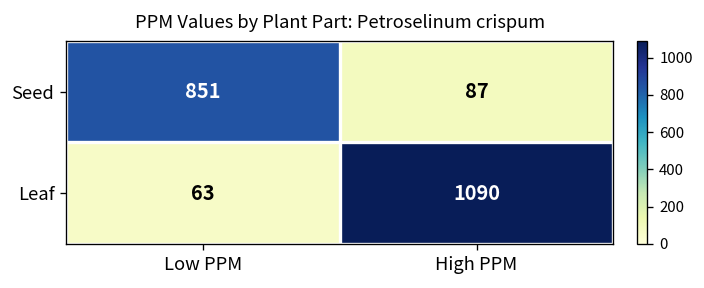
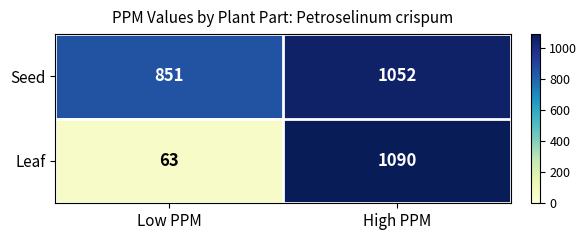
  {
    "Seed": {
      "Low PPM": 851,
-     "High PPM": 87
+     "High PPM": 1052
    },
    "Leaf": {
      "Low PPM": 63,
      "High PPM": 1090
    }
  }
